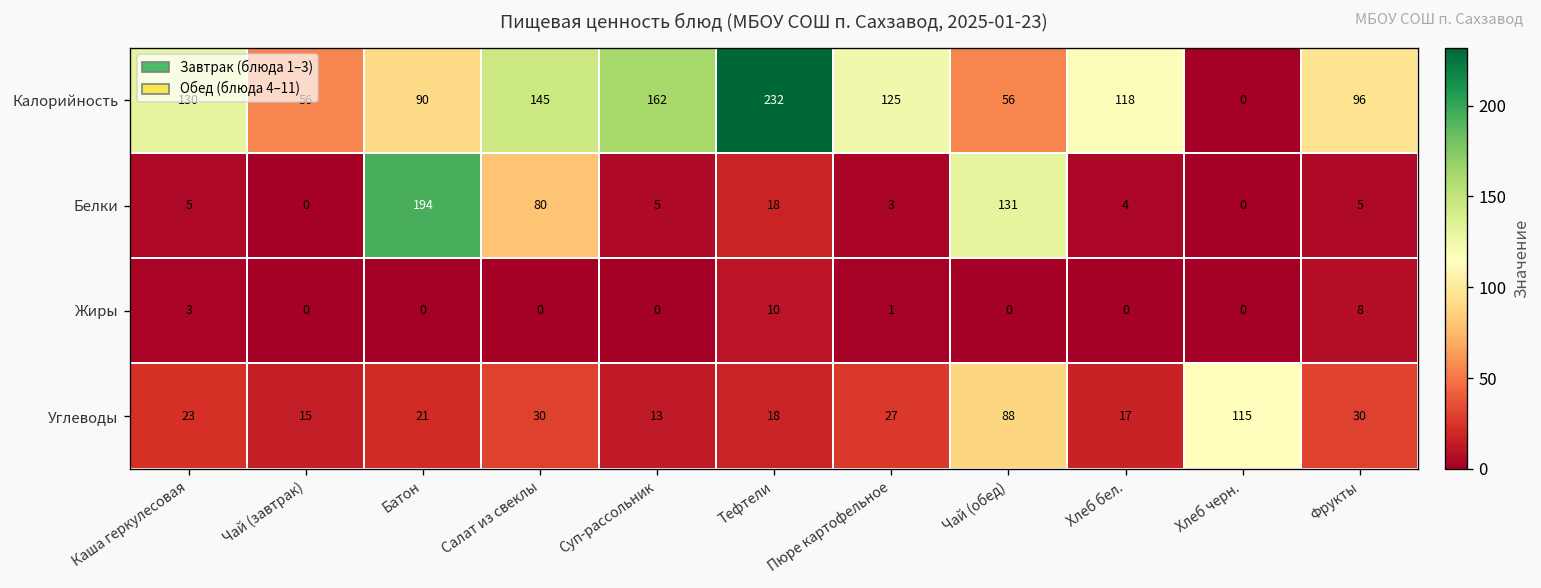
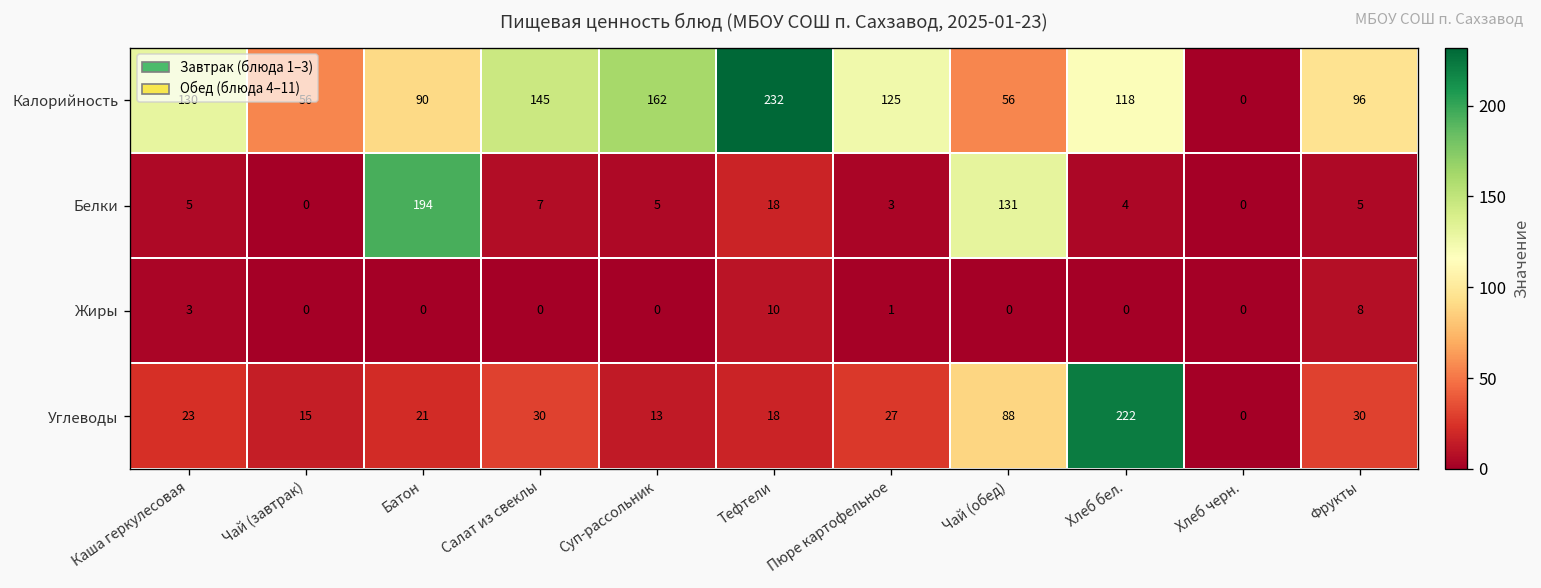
  {
    "Калорийность": {
      "Батон": 90,
      "Салат из свеклы": 145,
      "Суп-рассольник": 162,
      "Тефтели": 232,
      "Пюре картофельное": 125,
      "Чай (обед)": 56,
      "Хлеб бел.": 118,
      "Хлеб черн.": 0,
      "Фрукты": 96
    },
    "Белки": {
      "Каша геркулесовая": 5,
      "Чай (завтрак)": 0,
      "Батон": 194,
-     "Салат из свеклы": 80,
+     "Салат из свеклы": 7,
      "Суп-рассольник": 5,
      "Тефтели": 18,
      "Пюре картофельное": 3,
      "Чай (обед)": 131,
      "Хлеб бел.": 4,
      "Хлеб черн.": 0,
      "Фрукты": 5
    },
    "Жиры": {
      "Каша геркулесовая": 3,
      "Чай (завтрак)": 0,
      "Батон": 0,
      "Салат из свеклы": 0,
      "Суп-рассольник": 0,
      "Тефтели": 10,
      "Пюре картофельное": 1,
      "Чай (обед)": 0,
      "Хлеб бел.": 0,
      "Хлеб черн.": 0,
      "Фрукты": 8
    },
    "Углеводы": {
      "Каша геркулесовая": 23,
      "Чай (завтрак)": 15,
      "Батон": 21,
      "Салат из свеклы": 30,
      "Суп-рассольник": 13,
      "Тефтели": 18,
      "Пюре картофельное": 27,
      "Чай (обед)": 88,
-     "Хлеб бел.": 17,
-     "Хлеб черн.": 115,
+     "Хлеб бел.": 222,
+     "Хлеб черн.": 0,
      "Фрукты": 30
    }
  }
